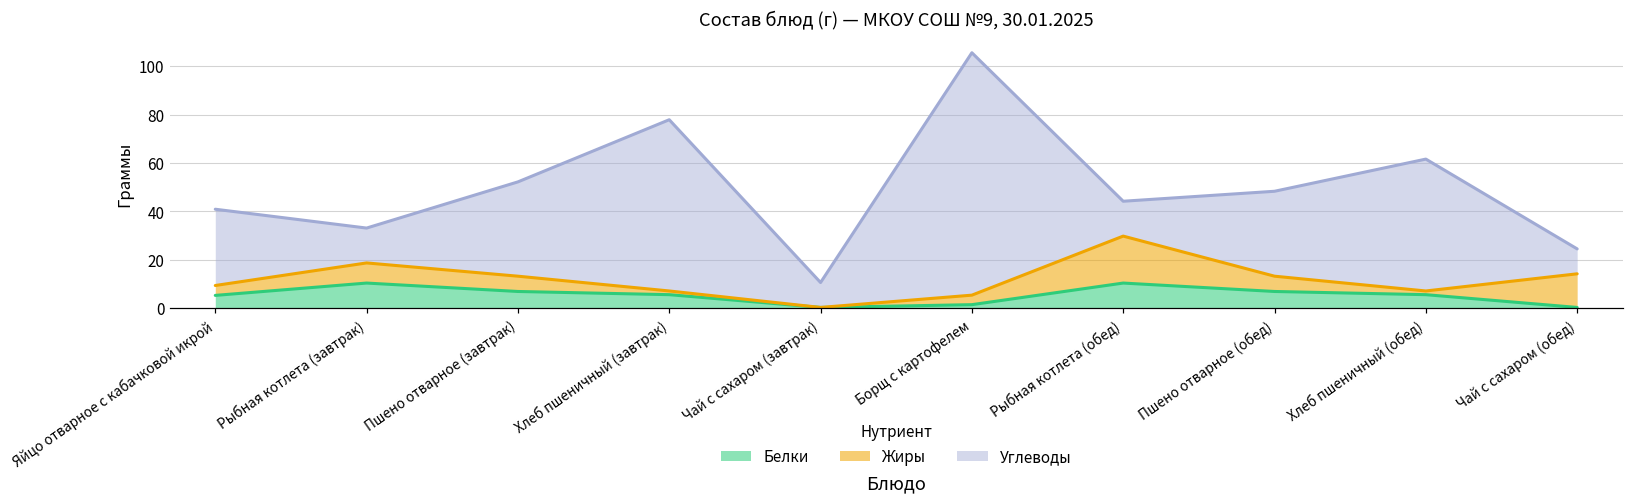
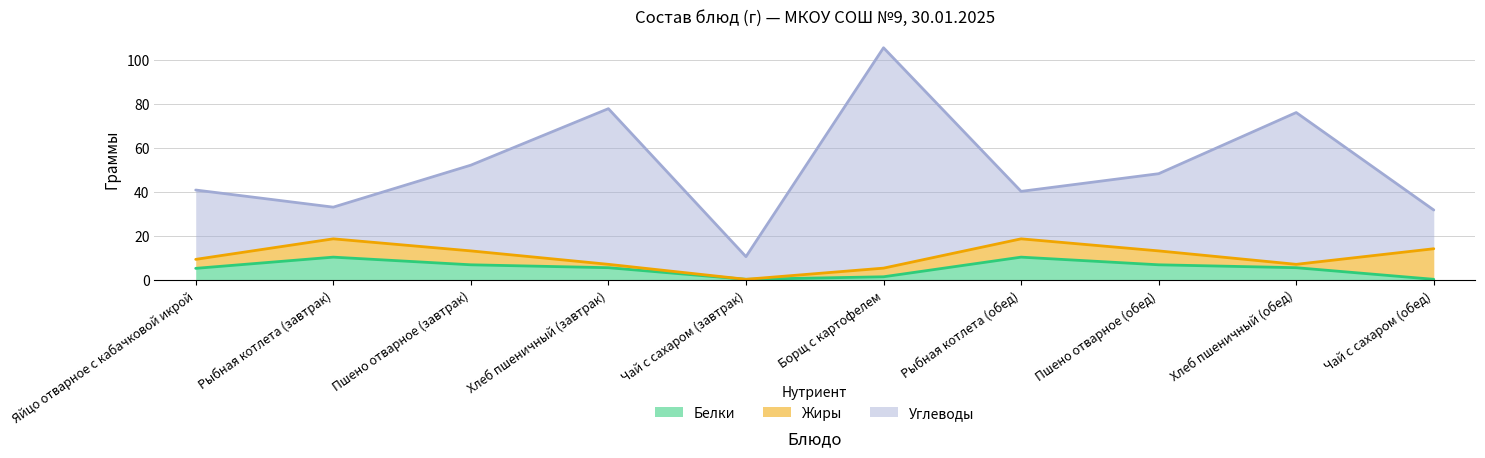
  {
    "Белки": {
      "Яйцо отварное с кабачковой икрой": 5,
      "Рыбная котлета (завтрак)": 10,
      "Пшено отварное (завтрак)": 7,
      "Хлеб пшеничный (завтрак)": 6,
      "Борщ с картофелем": 1,
      "Рыбная котлета (обед)": 10,
      "Пшено отварное (обед)": 7,
      "Хлеб пшеничный (обед)": 6,
      "Чай с сахаром (обед)": 0
    },
    "Жиры": {
      "Яйцо отварное с кабачковой икрой": 4,
      "Рыбная котлета (завтрак)": 8,
      "Пшено отварное (завтрак)": 6,
      "Хлеб пшеничный (завтрак)": 2,
      "Борщ с картофелем": 4,
-     "Рыбная котлета (обед)": 19,
+     "Рыбная котлета (обед)": 8,
      "Пшено отварное (обед)": 6,
      "Хлеб пшеничный (обед)": 2,
      "Чай с сахаром (обед)": 14
    },
    "Углеводы": {
      "Яйцо отварное с кабачковой икрой": 32,
      "Рыбная котлета (завтрак)": 14,
      "Пшено отварное (завтрак)": 39,
      "Хлеб пшеничный (завтрак)": 71,
      "Чай с сахаром (завтрак)": 10,
      "Борщ с картофелем": 100,
-     "Рыбная котлета (обед)": 14,
+     "Рыбная котлета (обед)": 22,
      "Пшено отварное (обед)": 35,
-     "Хлеб пшеничный (обед)": 55,
-     "Чай с сахаром (обед)": 10
+     "Хлеб пшеничный (обед)": 69,
+     "Чай с сахаром (обед)": 18
    }
  }
